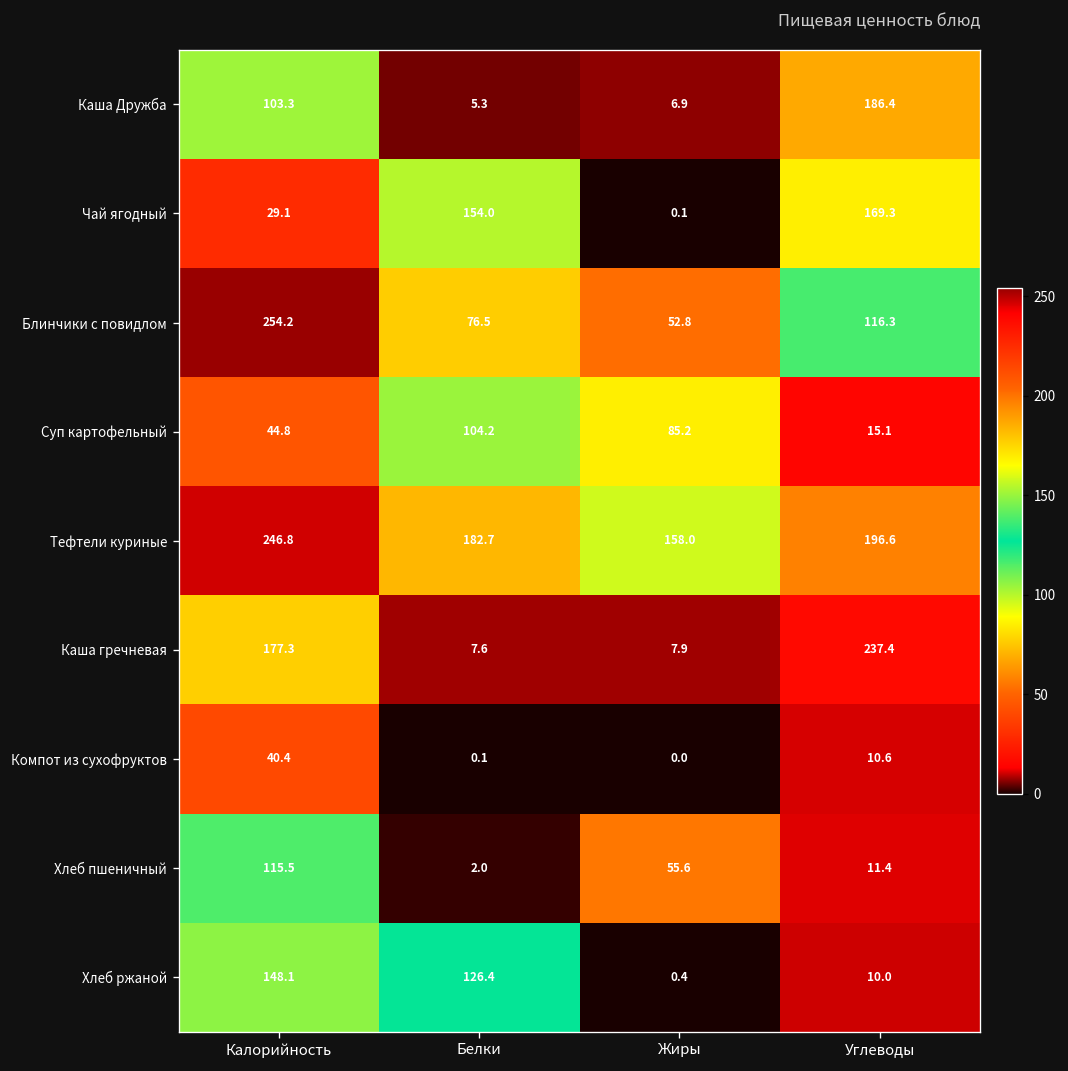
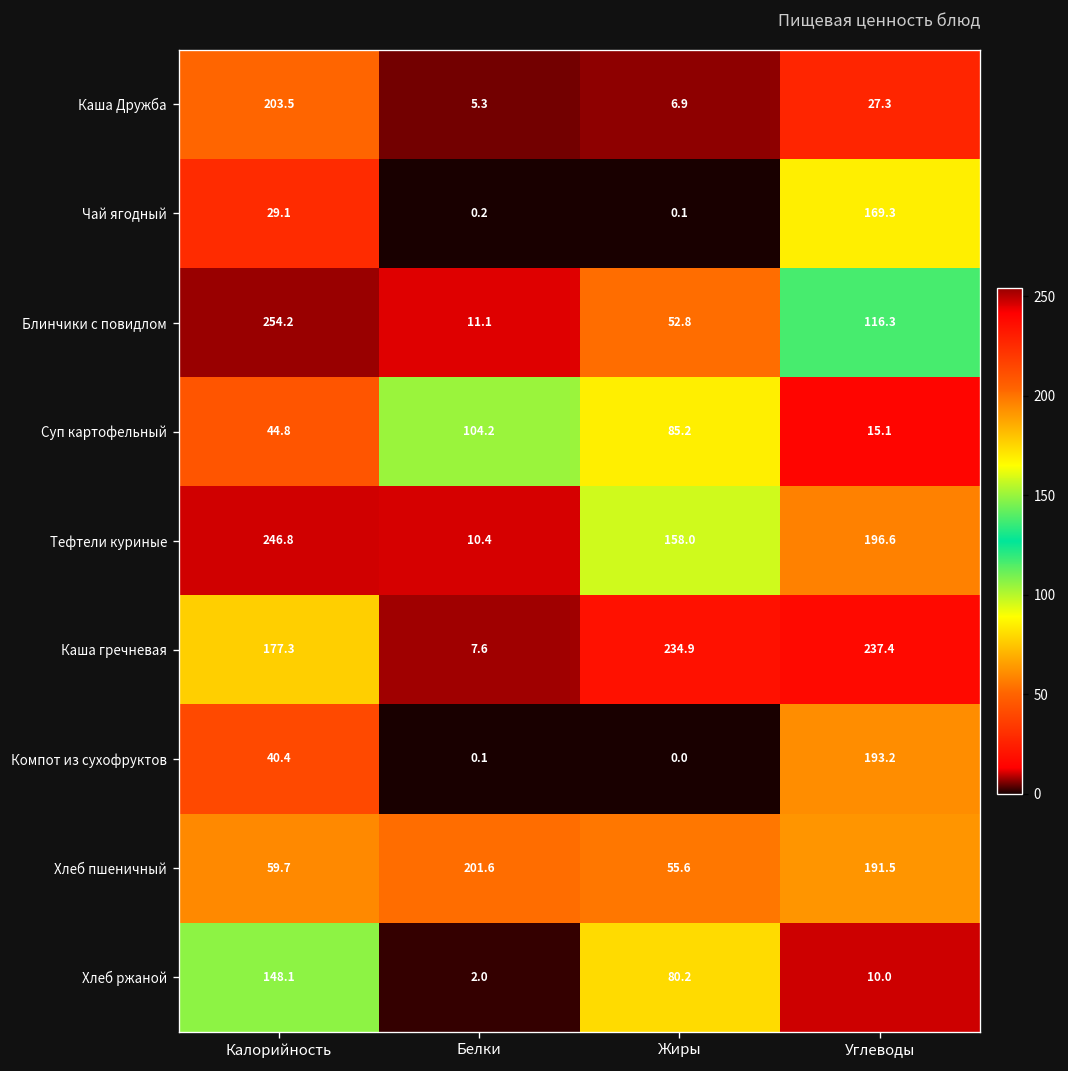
  {
    "Каша Дружба": {
-     "Калорийность": 103.3,
+     "Калорийность": 203.5,
      "Белки": 5.3,
      "Жиры": 6.9,
-     "Углеводы": 186.4
+     "Углеводы": 27.3
    },
    "Чай ягодный": {
      "Калорийность": 29.1,
-     "Белки": 154.0,
+     "Белки": 0.2,
      "Жиры": 0.1,
      "Углеводы": 169.3
    },
    "Блинчики с повидлом": {
      "Калорийность": 254.2,
-     "Белки": 76.5,
+     "Белки": 11.1,
      "Жиры": 52.8,
      "Углеводы": 116.3
    },
    "Суп картофельный": {
      "Калорийность": 44.8,
      "Белки": 104.2,
      "Жиры": 85.2,
      "Углеводы": 15.1
    },
    "Тефтели куриные": {
      "Калорийность": 246.8,
-     "Белки": 182.7,
+     "Белки": 10.4,
      "Жиры": 158.0,
      "Углеводы": 196.6
    },
    "Каша гречневая": {
      "Калорийность": 177.3,
      "Белки": 7.6,
-     "Жиры": 7.9,
+     "Жиры": 234.9,
      "Углеводы": 237.4
    },
    "Компот из сухофруктов": {
      "Калорийность": 40.4,
      "Белки": 0.1,
      "Жиры": 0.0,
-     "Углеводы": 10.6
+     "Углеводы": 193.2
    },
    "Хлеб пшеничный": {
-     "Калорийность": 115.5,
-     "Белки": 2.0,
+     "Калорийность": 59.7,
+     "Белки": 201.6,
      "Жиры": 55.6,
-     "Углеводы": 11.4
+     "Углеводы": 191.5
    },
    "Хлеб ржаной": {
      "Калорийность": 148.1,
-     "Белки": 126.4,
-     "Жиры": 0.4,
+     "Белки": 2.0,
+     "Жиры": 80.2,
      "Углеводы": 10.0
    }
  }
